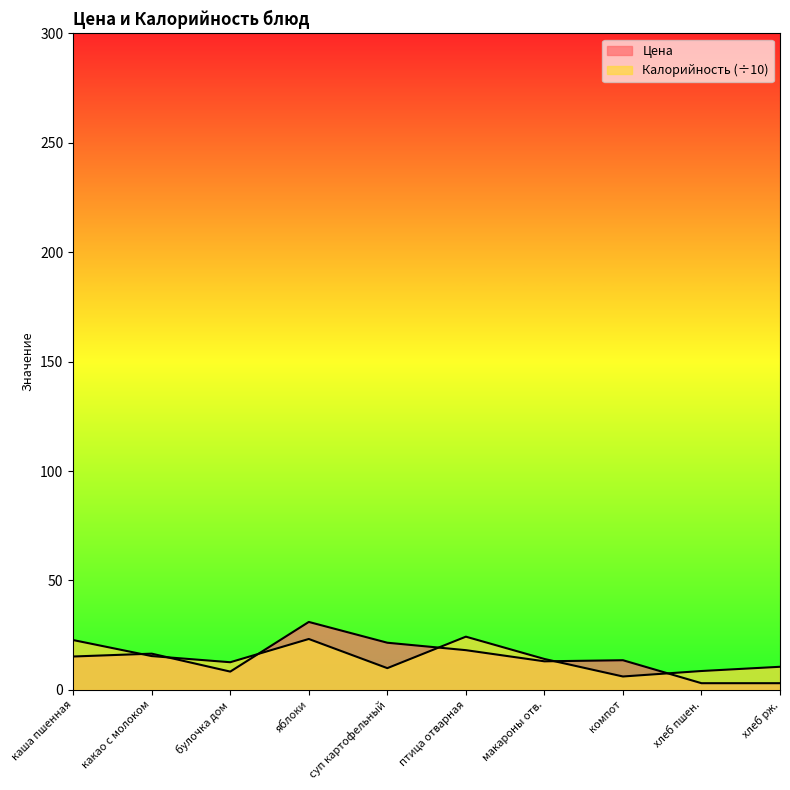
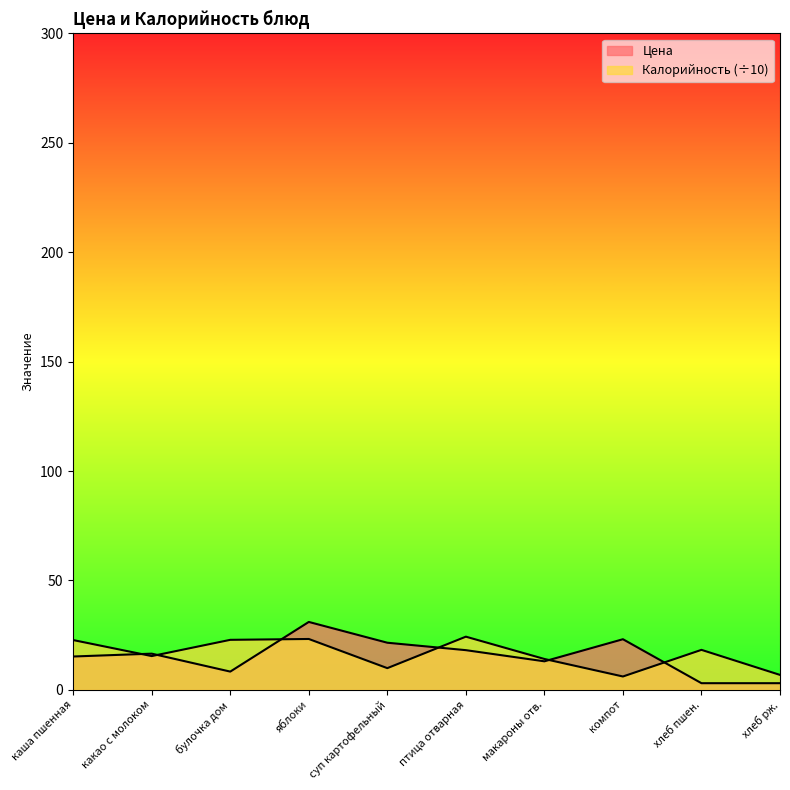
  {
    "Цена": {
      "каша пшенная": 15,
      "булочка дом": 8,
      "яблоки": 31,
      "суп картофельный": 22,
      "птица отварная": 18,
-     "компот": 14,
+     "компот": 23,
      "хлеб пшен.": 3,
      "хлеб рж.": 3
    },
    "Калорийность (÷10)": {
      "каша пшенная": 23,
-     "булочка дом": 13,
+     "булочка дом": 23,
      "яблоки": 23,
      "суп картофельный": 10,
      "птица отварная": 24,
      "компот": 6,
-     "хлеб пшен.": 9,
-     "хлеб рж.": 11
+     "хлеб пшен.": 18,
+     "хлеб рж.": 7
    }
  }
